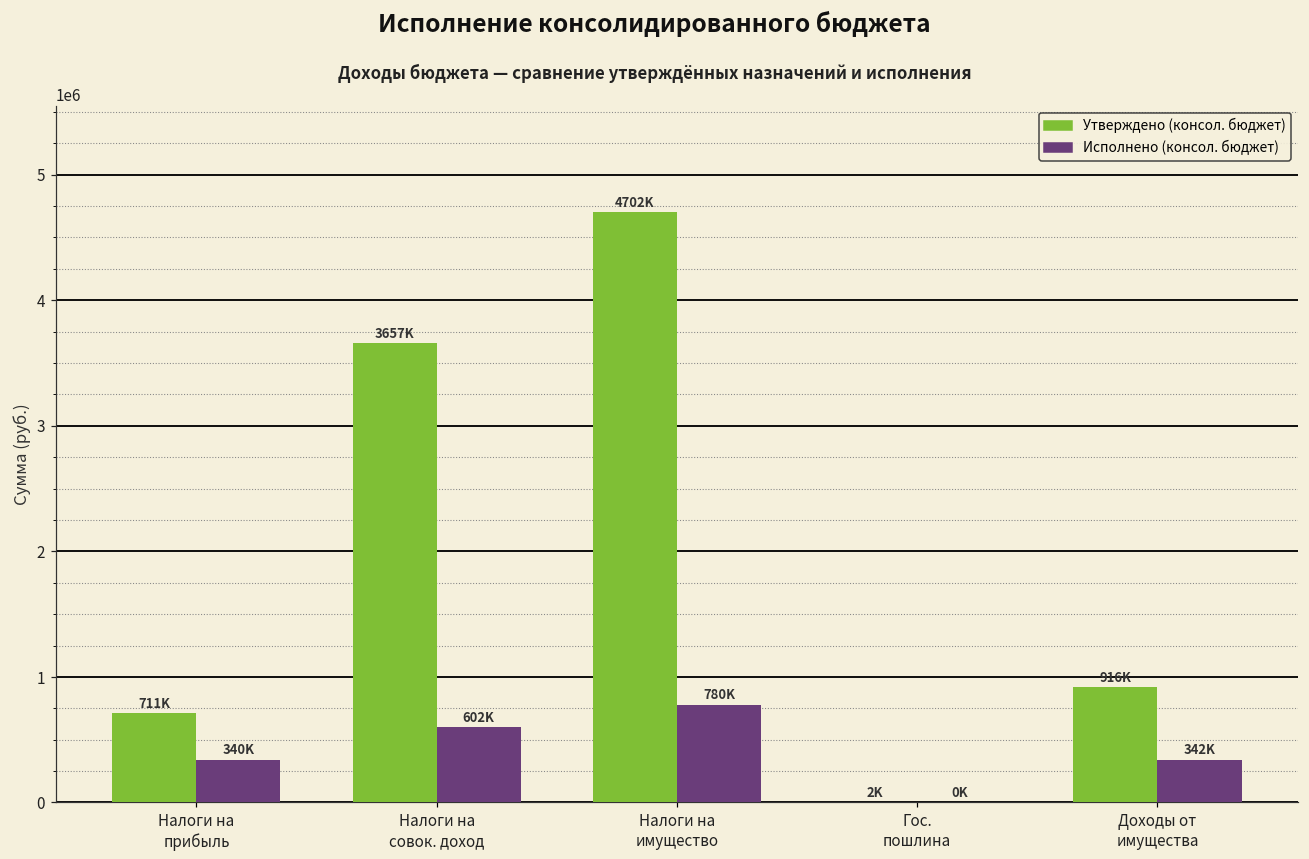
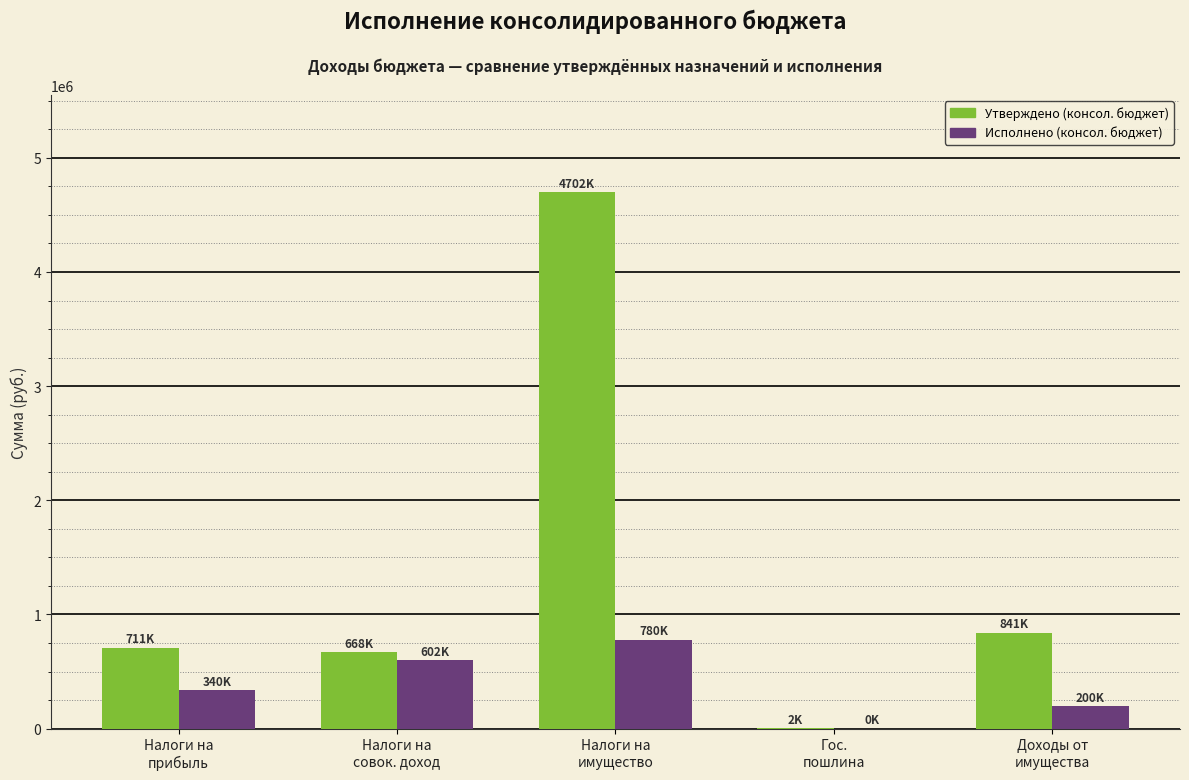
  {
    "Утверждено (консол. бюджет)": {
      "Налоги на прибыль": "711K",
-     "Налоги на совок. доход": "3657K",
+     "Налоги на совок. доход": "668K",
      "Налоги на имущество": "4702K",
      "Гос. пошлина": "2K",
-     "Доходы от имущества": "916K"
+     "Доходы от имущества": "841K"
    },
    "Исполнено (консол. бюджет)": {
      "Налоги на прибыль": "340K",
      "Налоги на совок. доход": "602K",
      "Налоги на имущество": "780K",
-     "Доходы от имущества": "342K"
+     "Доходы от имущества": "200K"
    }
  }
